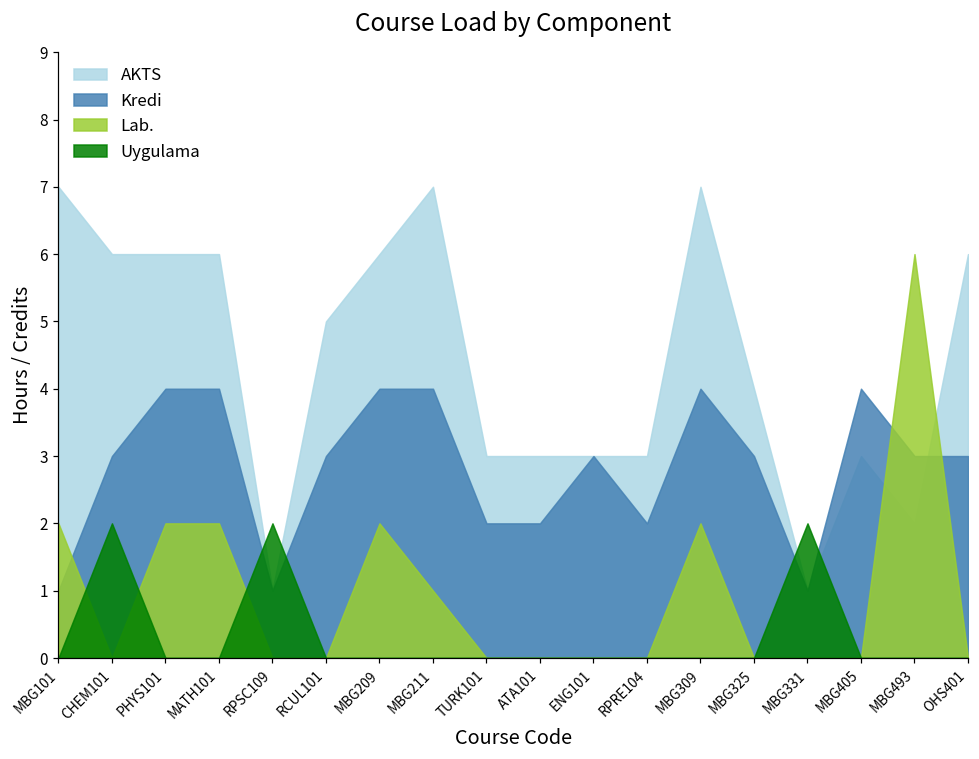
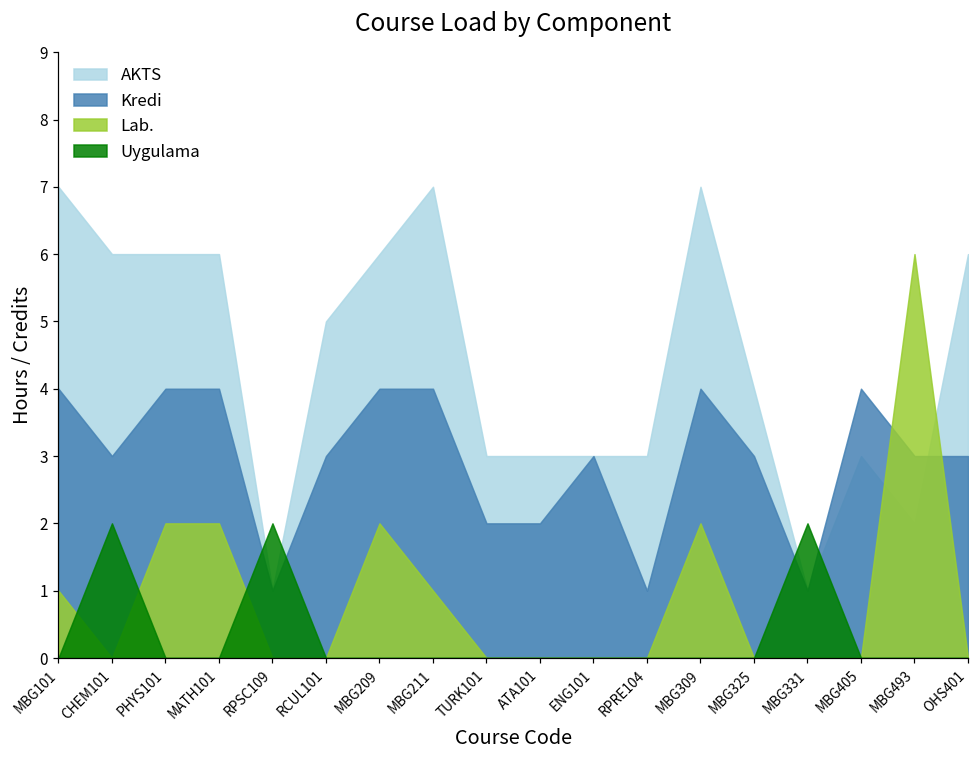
  {
    "AKTS": {
      "MBG101": 7,
      "CHEM101": 6,
      "PHYS101": 6,
      "MATH101": 6,
      "RCUL101": 5,
      "MBG209": 6,
      "MBG211": 7,
      "TURK101": 3,
      "ATA101": 3,
      "RPRE104": 3,
      "MBG309": 7,
      "MBG325": 4,
      "MBG405": 3,
      "MBG493": 2,
      "OHS401": 6
    },
    "Kredi": {
-     "MBG101": 1,
+     "MBG101": 4,
      "CHEM101": 3,
      "PHYS101": 4,
      "MATH101": 4,
      "RCUL101": 3,
      "MBG209": 4,
      "MBG211": 4,
      "TURK101": 2,
      "ATA101": 2,
-     "RPRE104": 2,
+     "RPRE104": 1,
      "MBG309": 4,
      "MBG325": 3,
      "MBG405": 4,
      "MBG493": 3,
      "OHS401": 3
    },
    "Lab.": {
-     "MBG101": 2,
+     "MBG101": 1,
      "CHEM101": 0,
      "PHYS101": 2,
      "MATH101": 2,
      "RPSC109": 0,
      "MBG209": 2,
      "MBG211": 1,
      "MBG309": 2,
      "MBG331": 0,
      "MBG493": 6
    },
    "Uygulama": {
      "MBG101": 0,
      "CHEM101": 2,
      "PHYS101": 0,
      "MATH101": 0,
      "RPSC109": 2,
      "MBG209": 0,
      "MBG211": 0,
      "MBG309": 0,
      "MBG331": 2,
      "MBG493": 0
    }
  }
